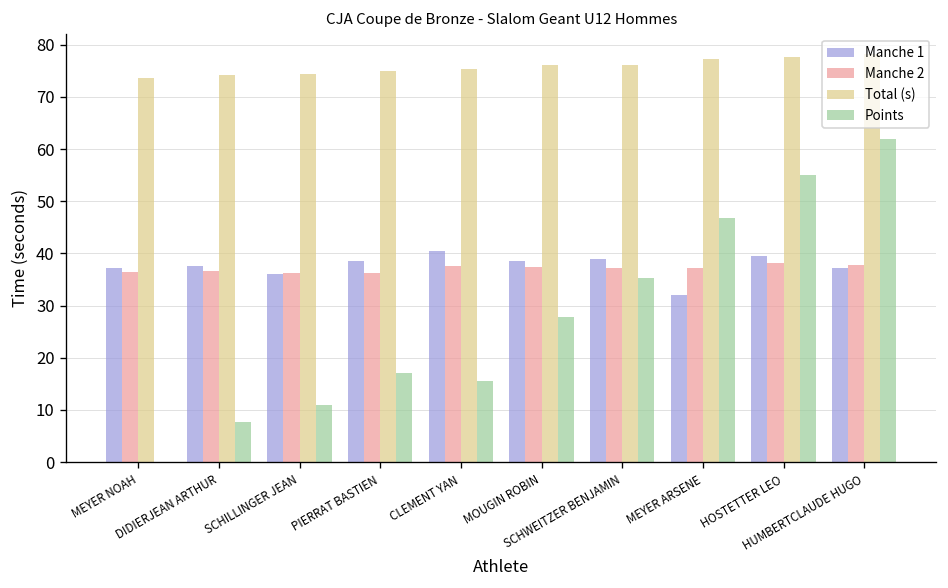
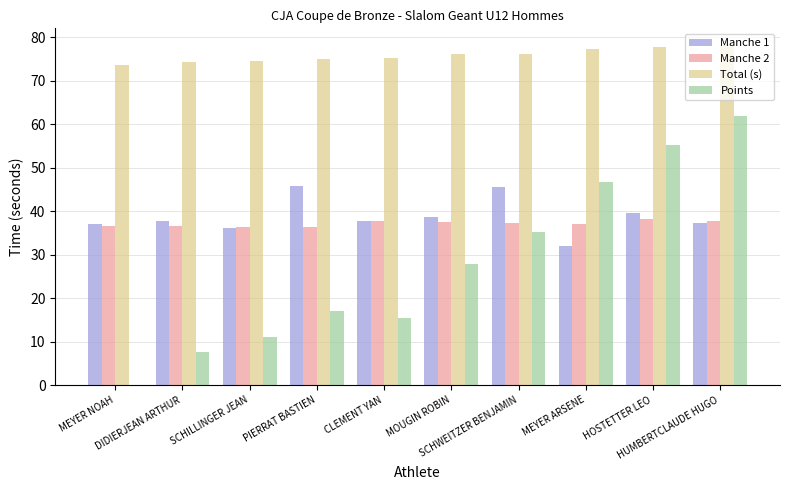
  {
    "Manche 1": {
      "MEYER NOAH": 37,
      "DIDIERJEAN ARTHUR": 38,
      "SCHILLINGER JEAN": 36,
-     "PIERRAT BASTIEN": 39,
-     "CLEMENT YAN": 40,
+     "PIERRAT BASTIEN": 46,
+     "CLEMENT YAN": 38,
      "MOUGIN ROBIN": 39,
-     "SCHWEITZER BENJAMIN": 39,
+     "SCHWEITZER BENJAMIN": 45,
      "MEYER ARSENE": 32,
      "HOSTETTER LEO": 40,
      "HUMBERTCLAUDE HUGO": 37
    },
    "Points": {
      "MEYER NOAH": 0,
      "DIDIERJEAN ARTHUR": 8,
      "SCHILLINGER JEAN": 11,
      "PIERRAT BASTIEN": 17,
      "CLEMENT YAN": 16,
      "MOUGIN ROBIN": 28,
      "SCHWEITZER BENJAMIN": 35,
      "MEYER ARSENE": 47,
      "HOSTETTER LEO": 55,
      "HUMBERTCLAUDE HUGO": 62
    }
  }
